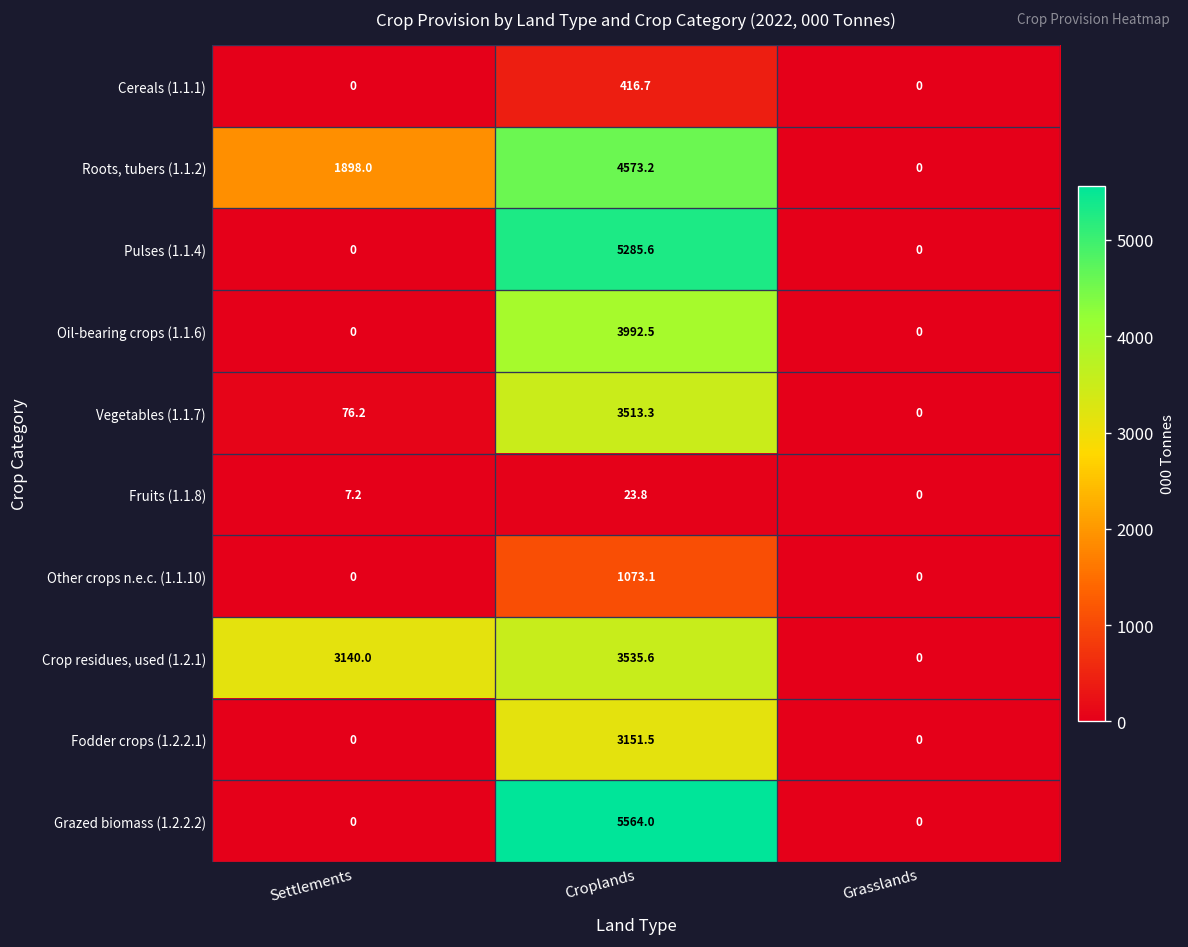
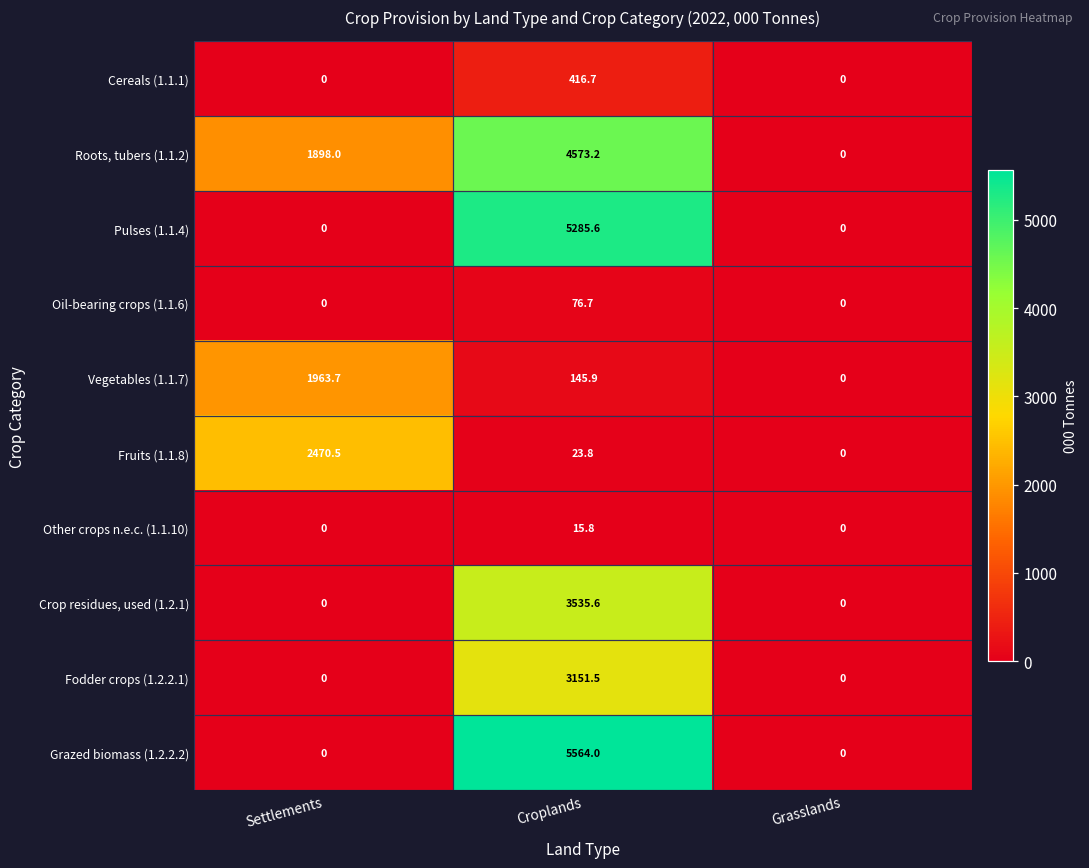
  {
    "Cereals (1.1.1)": {
      "Settlements": 0,
      "Croplands": 416.7,
      "Grasslands": 0
    },
    "Roots, tubers (1.1.2)": {
      "Settlements": 1898.0,
      "Croplands": 4573.2,
      "Grasslands": 0
    },
    "Pulses (1.1.4)": {
      "Settlements": 0,
      "Croplands": 5285.6,
      "Grasslands": 0
    },
    "Oil-bearing crops (1.1.6)": {
      "Settlements": 0,
-     "Croplands": 3992.5,
+     "Croplands": 76.7,
      "Grasslands": 0
    },
    "Vegetables (1.1.7)": {
-     "Settlements": 76.2,
-     "Croplands": 3513.3,
+     "Settlements": 1963.7,
+     "Croplands": 145.9,
      "Grasslands": 0
    },
    "Fruits (1.1.8)": {
-     "Settlements": 7.2,
+     "Settlements": 2470.5,
      "Croplands": 23.8,
      "Grasslands": 0
    },
    "Other crops n.e.c. (1.1.10)": {
      "Settlements": 0,
-     "Croplands": 1073.1,
+     "Croplands": 15.8,
      "Grasslands": 0
    },
    "Crop residues, used (1.2.1)": {
-     "Settlements": 3140.0,
+     "Settlements": 0,
      "Croplands": 3535.6,
      "Grasslands": 0
    },
    "Fodder crops (1.2.2.1)": {
      "Settlements": 0,
      "Croplands": 3151.5,
      "Grasslands": 0
    },
    "Grazed biomass (1.2.2.2)": {
      "Settlements": 0,
      "Croplands": 5564.0,
      "Grasslands": 0
    }
  }
